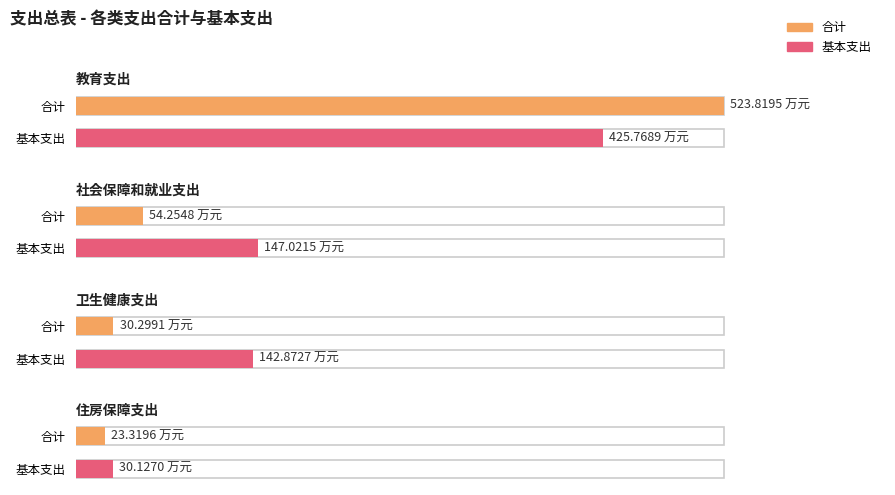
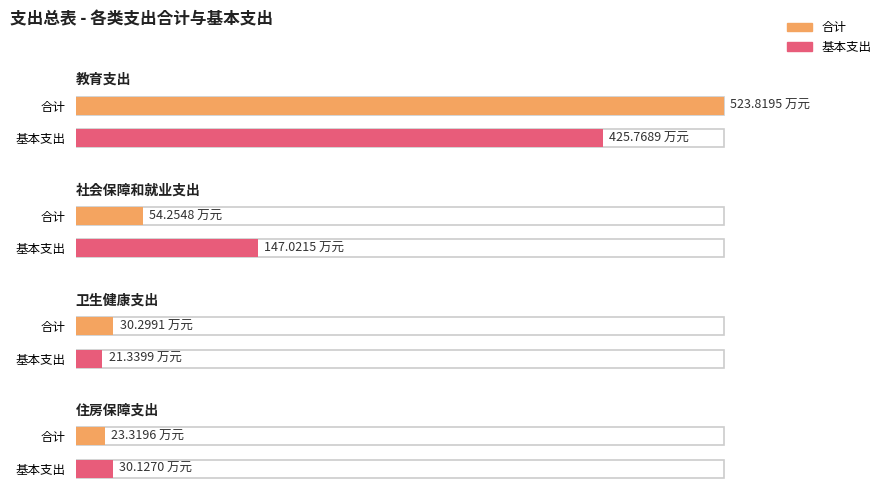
  {
    "教育支出": {
      "合计": {
        "合计": 523.8195
      }
    },
    "卫生健康支出": {
      "基本支出": {
-       "基本支出": 142.8727
+       "基本支出": 21.3399
      }
    }
  }
